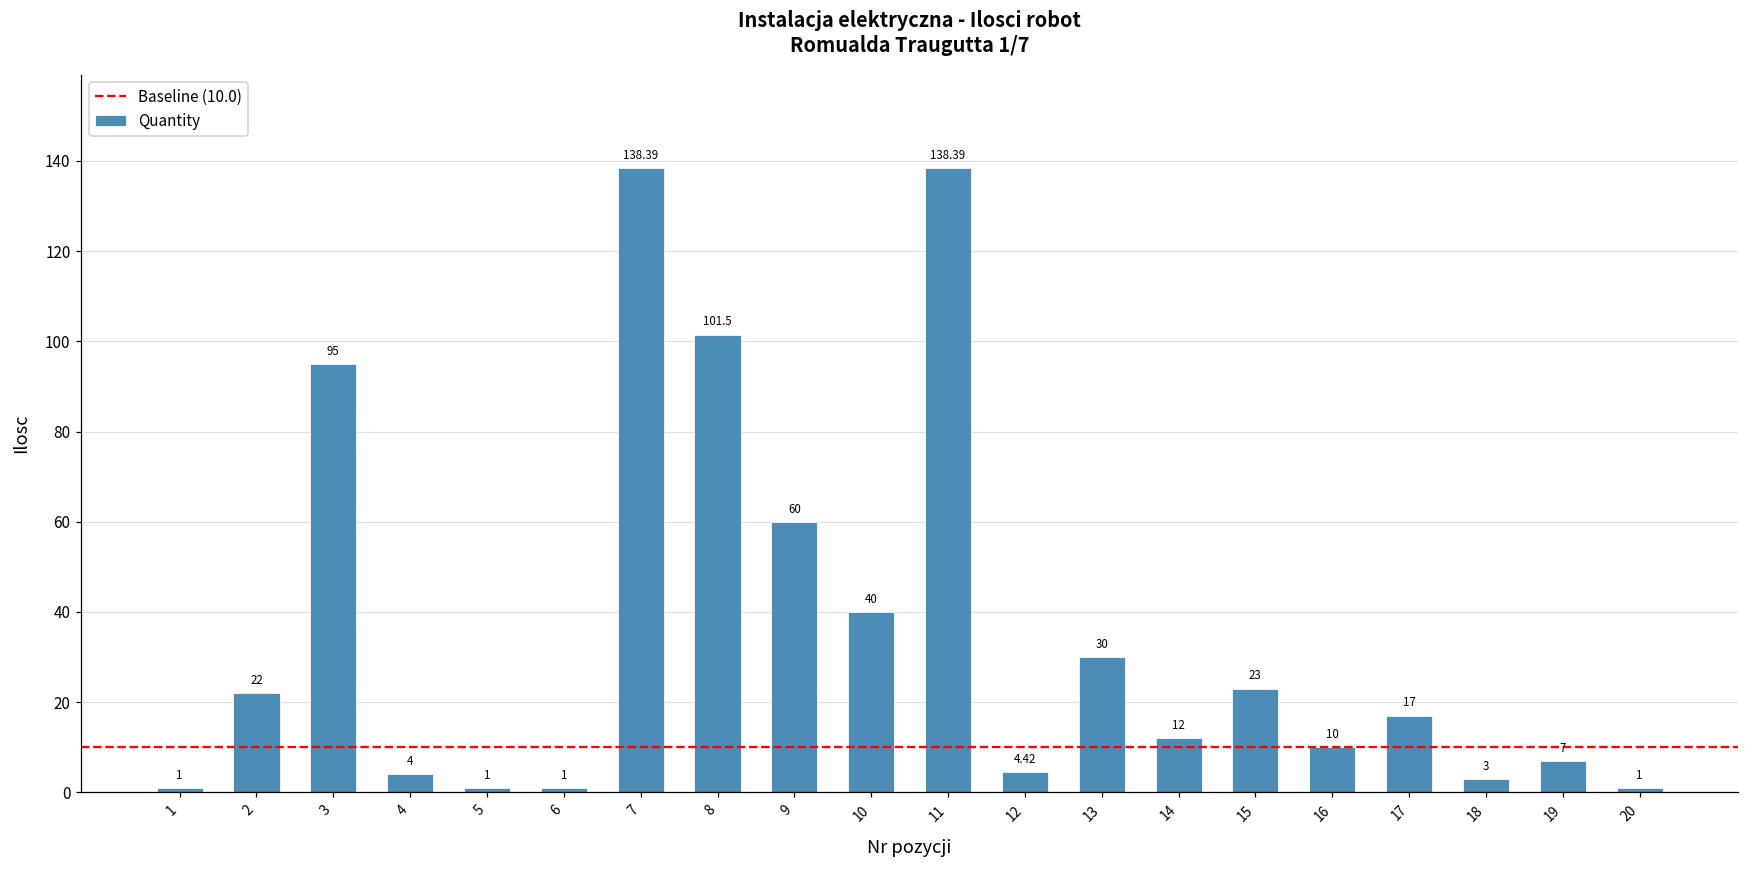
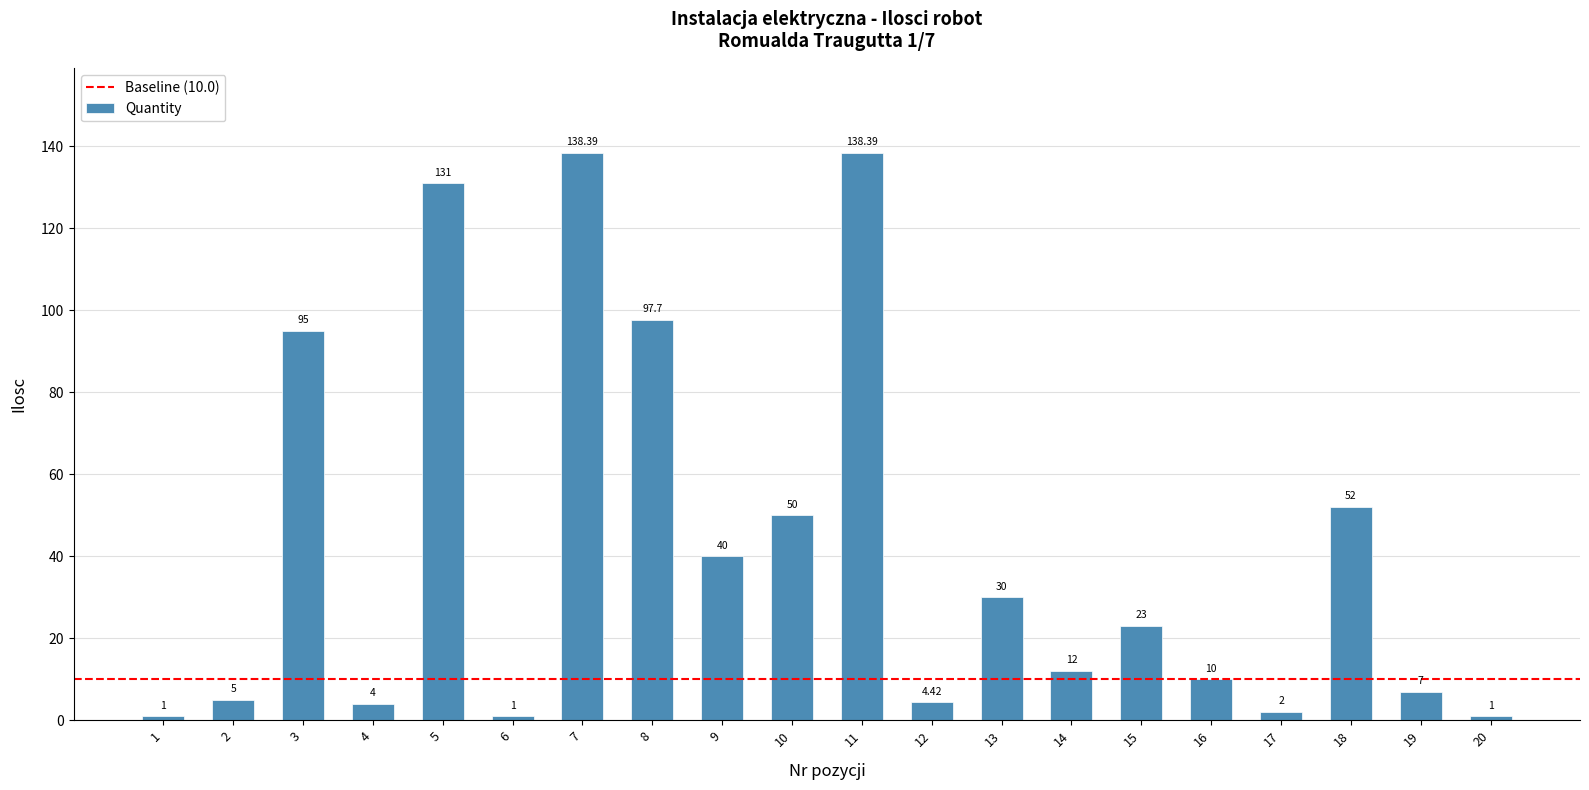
  {
    "1": 1,
-   "2": 22,
+   "2": 5,
    "3": 95,
    "4": 4,
-   "5": 1,
+   "5": 131,
    "6": 1,
    "7": 138.39,
-   "8": 101.5,
-   "9": 60,
-   "10": 40,
+   "8": 97.7,
+   "9": 40,
+   "10": 50,
    "11": 138.39,
    "12": 4.42,
    "13": 30,
    "14": 12,
    "15": 23,
    "16": 10,
-   "17": 17,
-   "18": 3,
+   "17": 2,
+   "18": 52,
    "19": 7,
    "20": 1
  }
